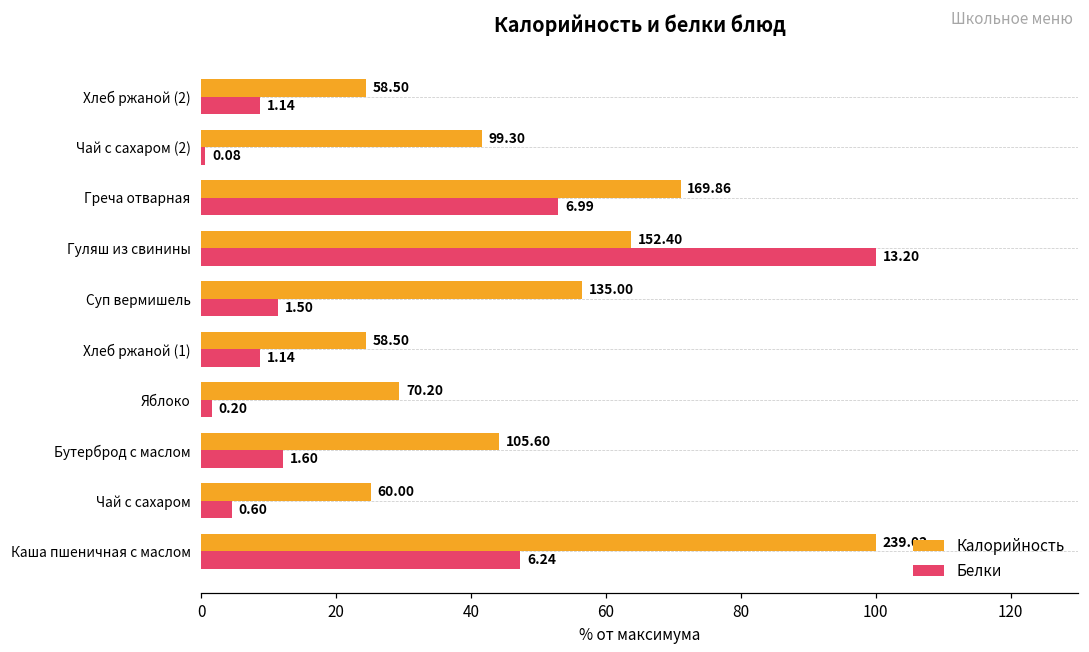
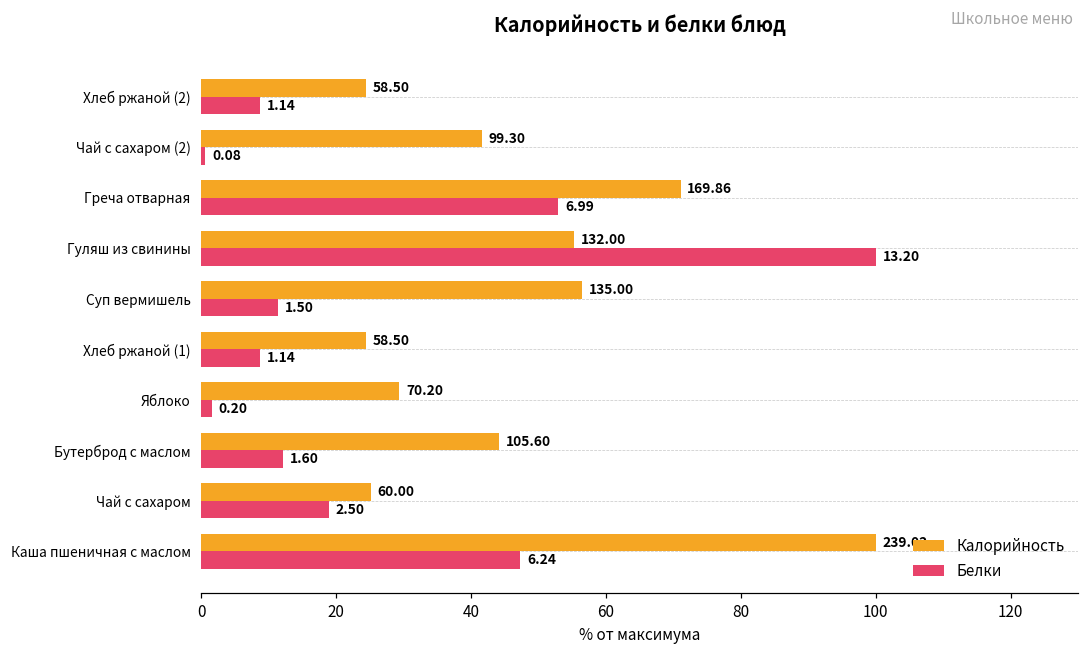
  {
    "Калорийность": {
-     "Гуляш из свинины": 152.40
+     "Гуляш из свинины": 132.00
    },
    "Белки": {
-     "Чай с сахаром": 0.60
+     "Чай с сахаром": 2.50
    }
  }
